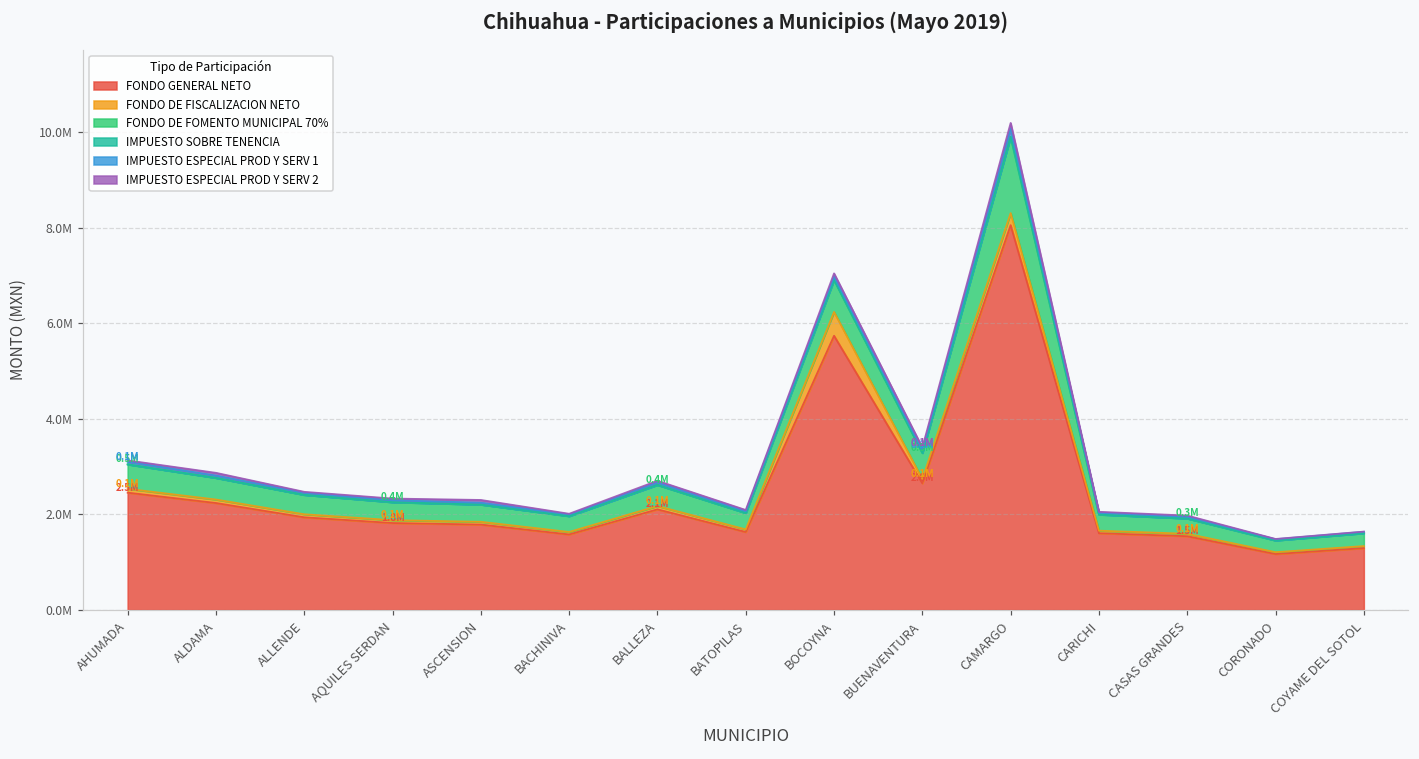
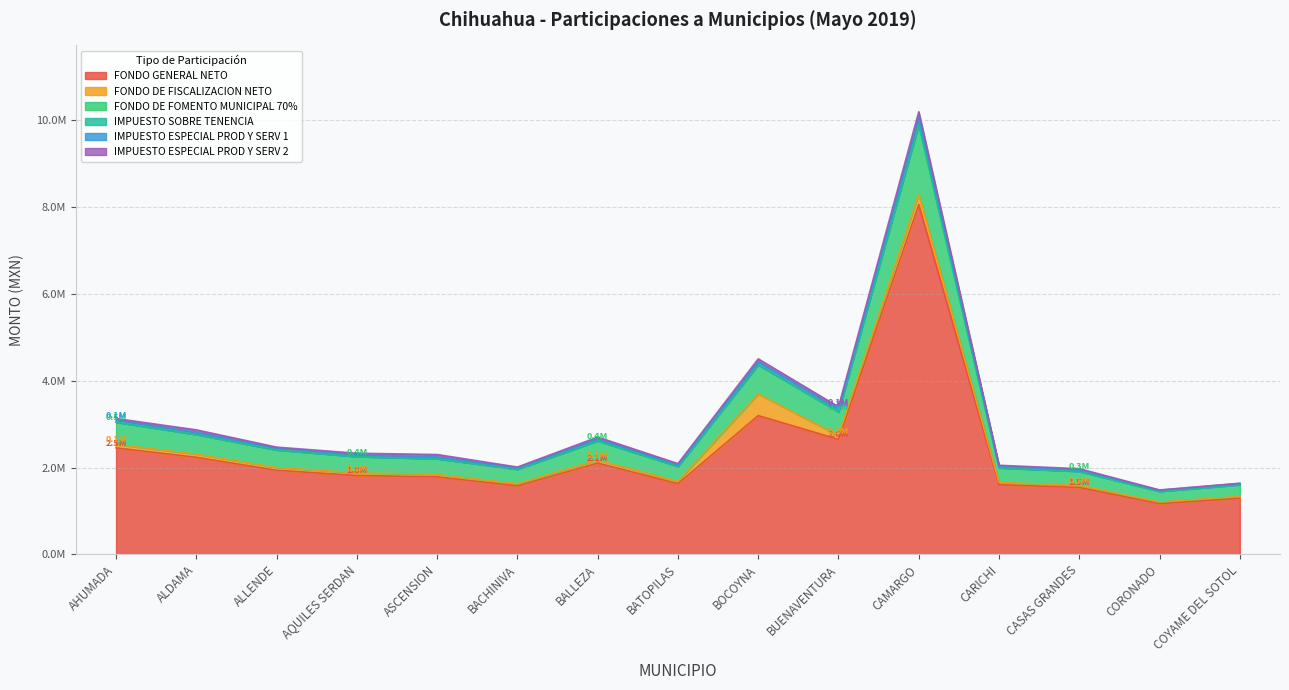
  {
    "FONDO GENERAL NETO": {
      "ALDAMA": 2200000,
      "ALLENDE": 1900000,
-     "BOCOYNA": 5700000,
+     "BOCOYNA": 3200000,
      "BUENAVENTURA": 2600000,
      "CAMARGO": 8100000
    },
    "FONDO DE FISCALIZACION NETO": {
      "ALDAMA": 100000,
      "ALLENDE": 100000,
      "BOCOYNA": 500000,
      "CAMARGO": 300000
    },
    "IMPUESTO SOBRE TENENCIA": {
      "BOCOYNA": 700000,
      "CAMARGO": 1600000
    },
    "IMPUESTO ESPECIAL PROD Y SERV 1": {
      "BOCOYNA": 100000,
      "CAMARGO": 200000
    },
    "IMPUESTO ESPECIAL PROD Y SERV 2": {
      "BOCOYNA": 100000,
      "CAMARGO": 100000
    }
  }
